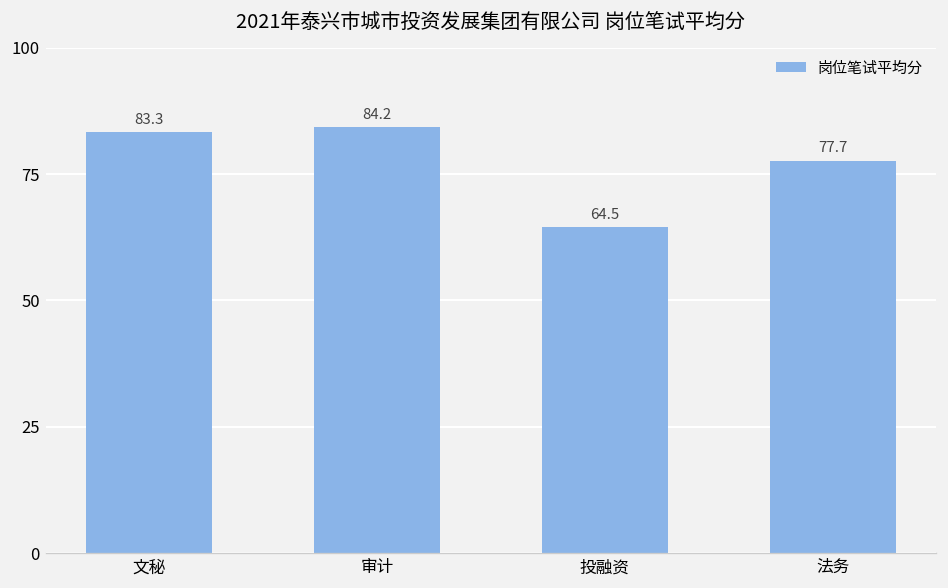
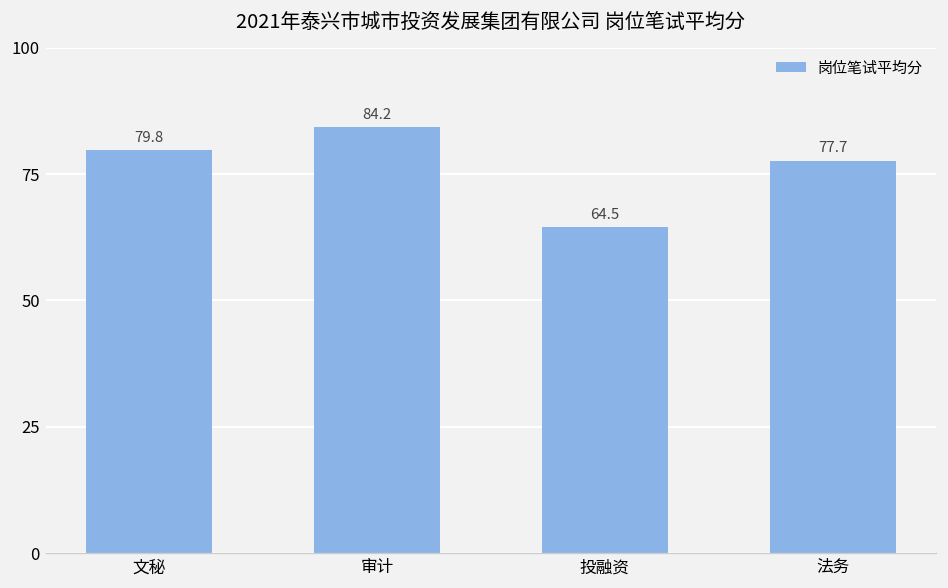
  {
-   "文秘": 83.3,
+   "文秘": 79.8,
    "审计": 84.2,
    "投融资": 64.5,
    "法务": 77.7
  }
